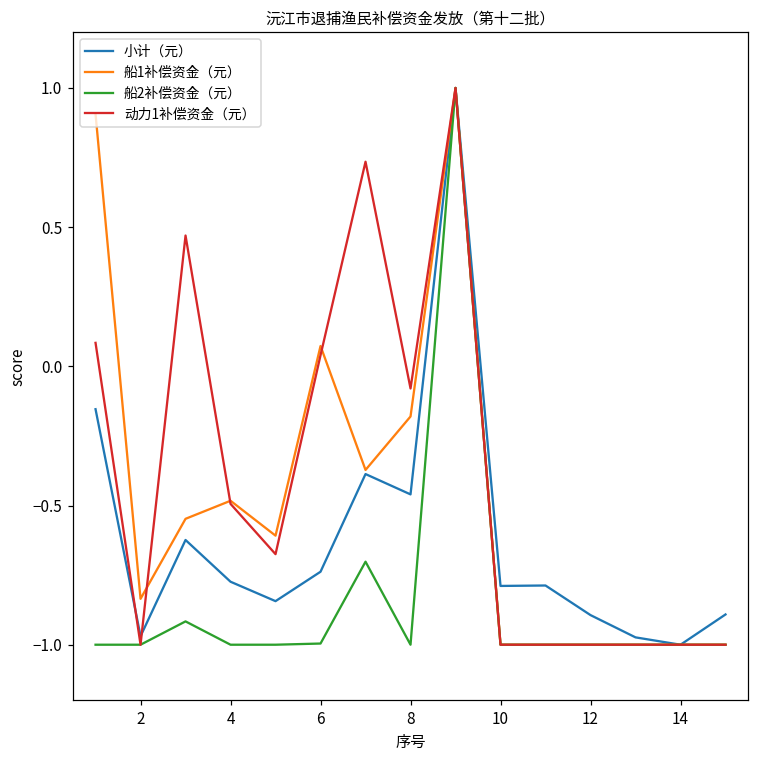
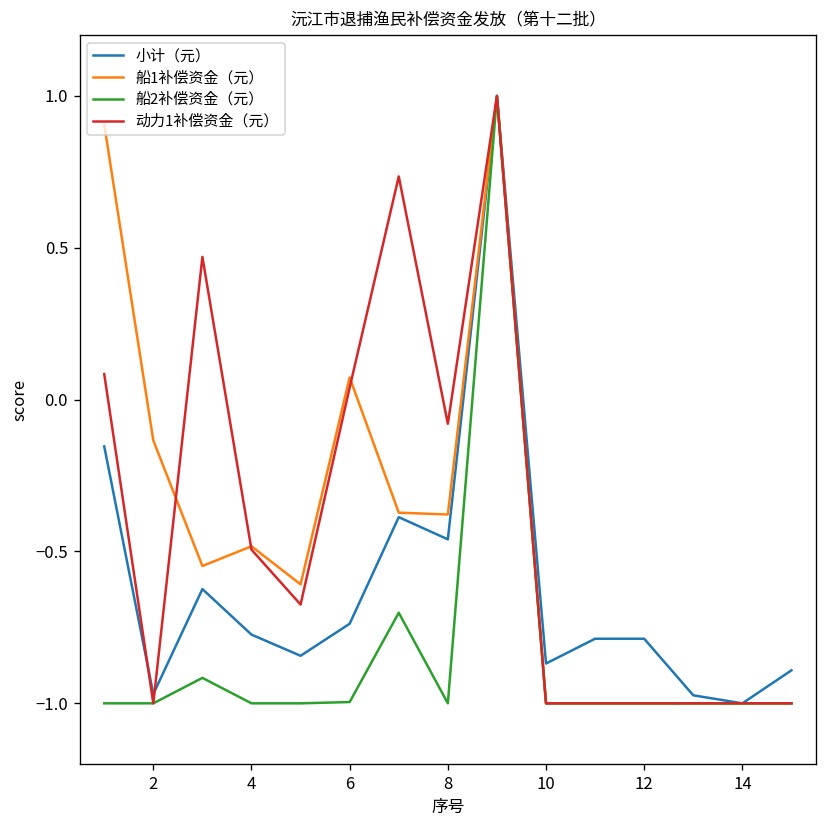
  {
    "小计（元）": {
      "2": -0.97,
      "4": -0.77,
      "6": -0.74,
      "8": -0.46,
-     "10": -0.79,
-     "12": -0.89
+     "10": -0.87,
+     "12": -0.79
    },
    "船1补偿资金（元）": {
-     "2": -0.84,
+     "2": -0.13,
      "4": -0.48,
      "6": 0.07,
-     "8": -0.18
+     "8": -0.38
    },
    "船2补偿资金（元）": {
      "4": -1.00,
      "6": -1.00,
      "8": -1.00
    },
    "动力1补偿资金（元）": {
      "4": -0.49,
      "6": 0.04,
      "8": -0.08
    }
  }
